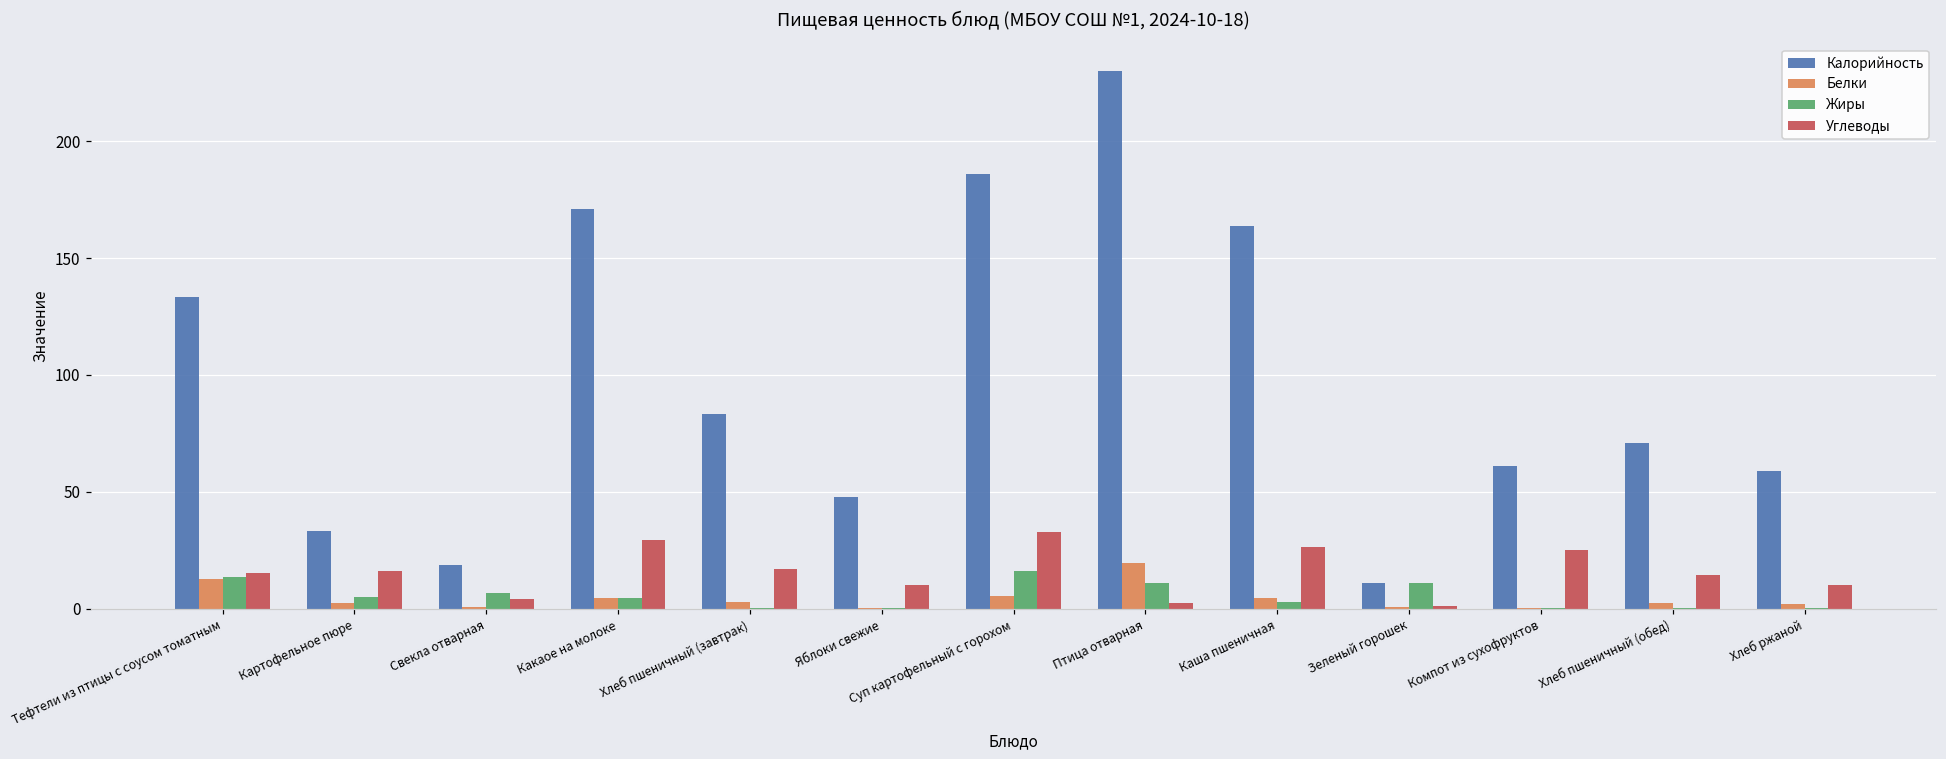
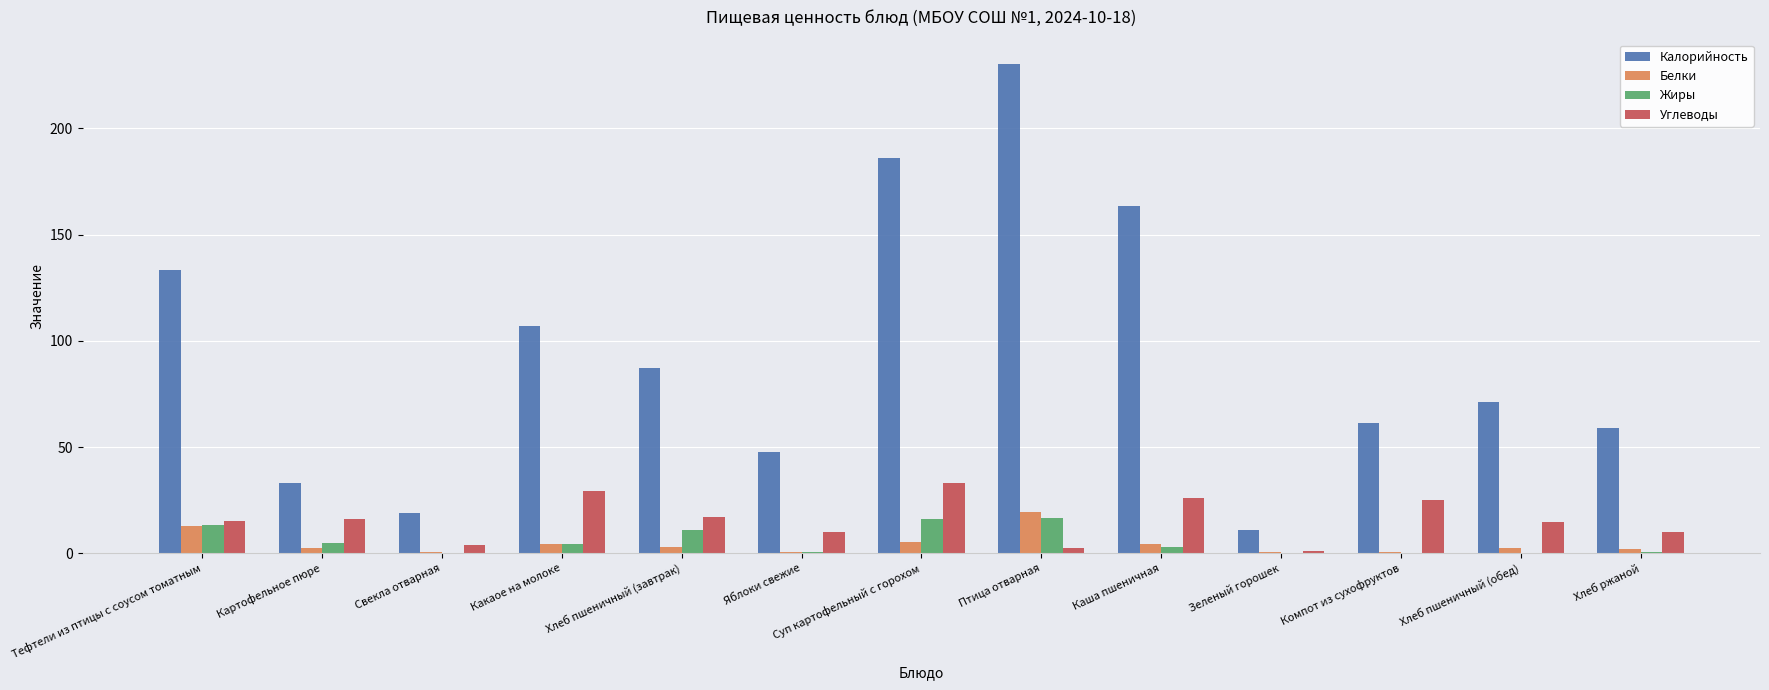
  {
    "Калорийность": {
      "Тефтели из птицы с соусом томатным": 133,
      "Картофельное пюре": 33,
      "Свекла отварная": 19,
-     "Какаое на молоке": 171,
-     "Хлеб пшеничный (завтрак)": 83,
+     "Какаое на молоке": 107,
+     "Хлеб пшеничный (завтрак)": 87,
      "Яблоки свежие": 48,
      "Суп картофельный с горохом": 186,
      "Птица отварная": 230,
      "Каша пшеничная": 164,
      "Зеленый горошек": 11,
      "Компот из сухофруктов": 61,
      "Хлеб пшеничный (обед)": 71,
      "Хлеб ржаной": 59
    },
    "Жиры": {
      "Тефтели из птицы с соусом томатным": 14,
      "Картофельное пюре": 5,
-     "Свекла отварная": 7,
+     "Свекла отварная": 0,
      "Какаое на молоке": 5,
-     "Хлеб пшеничный (завтрак)": 0,
+     "Хлеб пшеничный (завтрак)": 11,
      "Суп картофельный с горохом": 16,
-     "Птица отварная": 11,
+     "Птица отварная": 17,
      "Каша пшеничная": 3,
-     "Зеленый горошек": 11
+     "Зеленый горошек": 0
    }
  }
